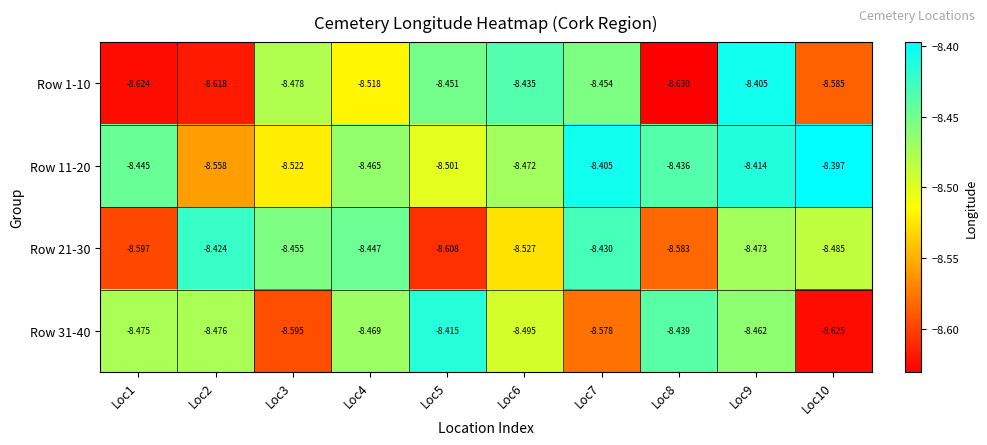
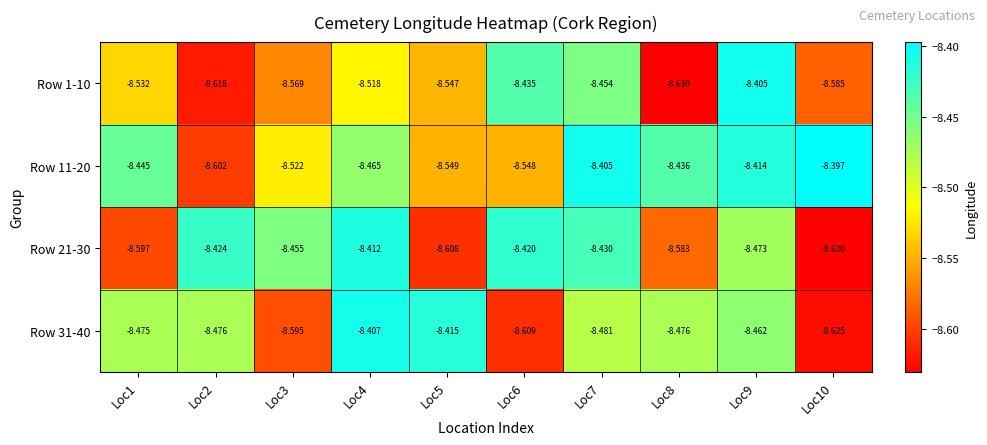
  {
    "Row 1-10": {
-     "Loc1": -8.624,
+     "Loc1": -8.532,
      "Loc2": -8.618,
-     "Loc3": -8.478,
+     "Loc3": -8.569,
      "Loc4": -8.518,
-     "Loc5": -8.451,
+     "Loc5": -8.547,
      "Loc6": -8.435,
      "Loc7": -8.454,
      "Loc8": -8.630,
      "Loc9": -8.405,
      "Loc10": -8.585
    },
    "Row 11-20": {
      "Loc1": -8.445,
-     "Loc2": -8.558,
+     "Loc2": -8.602,
      "Loc3": -8.522,
      "Loc4": -8.465,
-     "Loc5": -8.501,
-     "Loc6": -8.472,
+     "Loc5": -8.549,
+     "Loc6": -8.548,
      "Loc7": -8.405,
      "Loc8": -8.436,
      "Loc9": -8.414,
      "Loc10": -8.397
    },
    "Row 21-30": {
      "Loc1": -8.597,
      "Loc2": -8.424,
      "Loc3": -8.455,
-     "Loc4": -8.447,
+     "Loc4": -8.412,
      "Loc5": -8.608,
-     "Loc6": -8.527,
+     "Loc6": -8.420,
      "Loc7": -8.430,
      "Loc8": -8.583,
      "Loc9": -8.473,
-     "Loc10": -8.485
+     "Loc10": -8.630
    },
    "Row 31-40": {
      "Loc1": -8.475,
      "Loc2": -8.476,
      "Loc3": -8.595,
-     "Loc4": -8.469,
+     "Loc4": -8.407,
      "Loc5": -8.415,
-     "Loc6": -8.495,
-     "Loc7": -8.578,
-     "Loc8": -8.439,
+     "Loc6": -8.609,
+     "Loc7": -8.481,
+     "Loc8": -8.476,
      "Loc9": -8.462,
      "Loc10": -8.625
    }
  }
